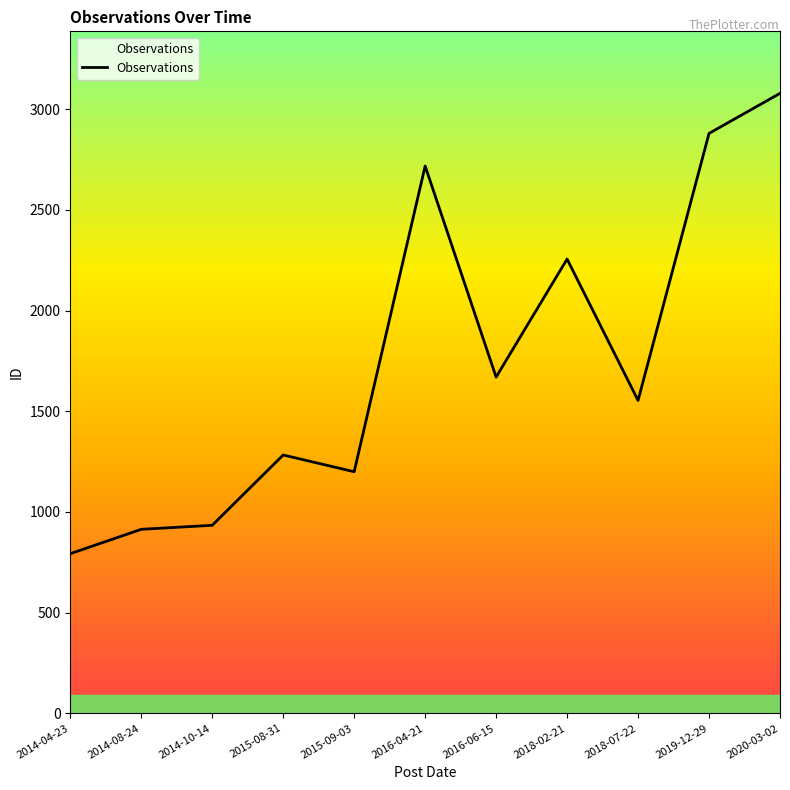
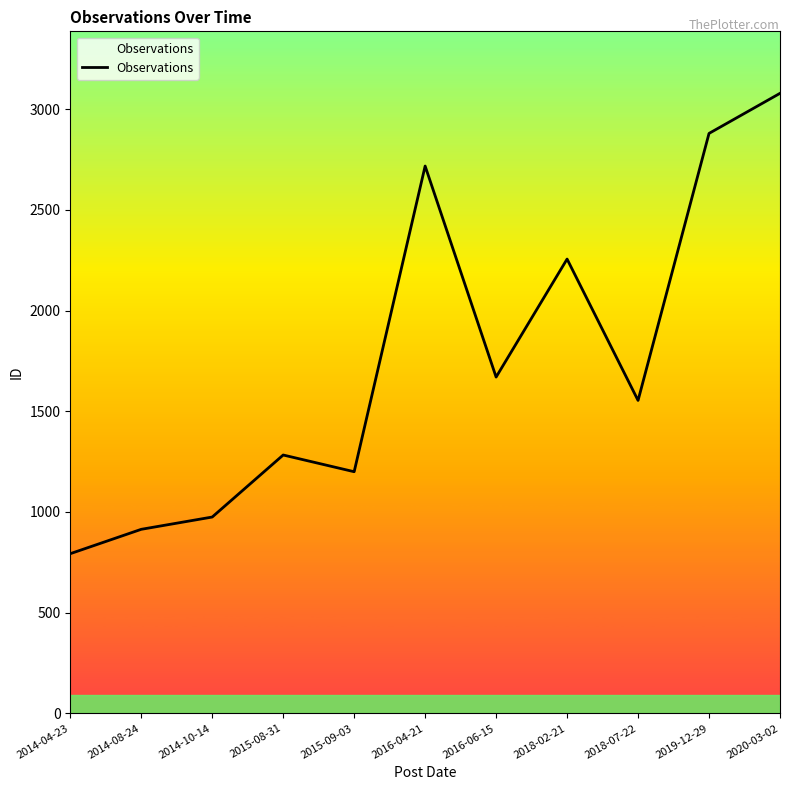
  {
    "2014-04-23": 790,
    "2014-08-24": 910,
-   "2014-10-14": 930,
+   "2014-10-14": 980,
    "2015-08-31": 1280,
    "2015-09-03": 1200,
    "2016-04-21": 2720,
    "2016-06-15": 1670,
    "2018-02-21": 2260,
    "2018-07-22": 1550,
    "2019-12-29": 2880,
    "2020-03-02": 3080
  }
